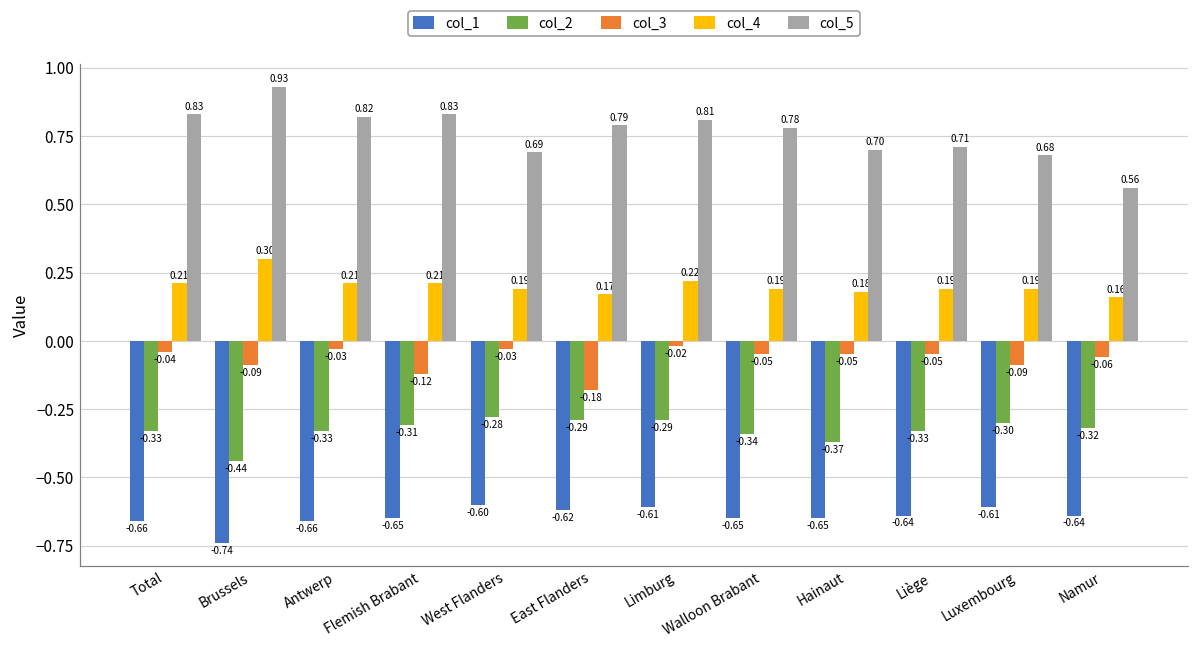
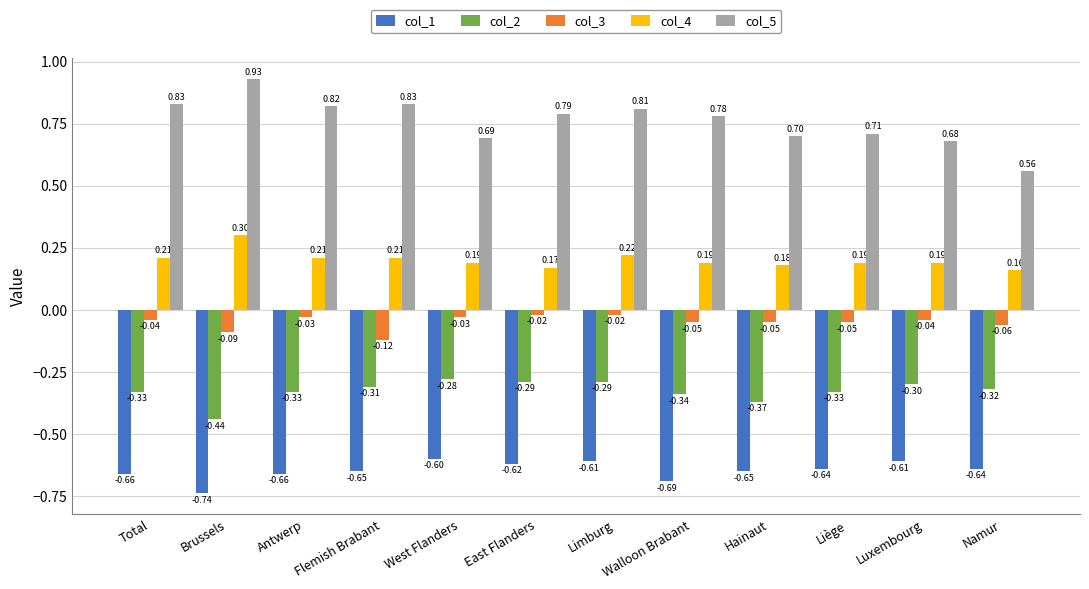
  {
    "col_1": {
      "Total": -0.66,
      "Brussels": -0.74,
      "Antwerp": -0.66,
      "Flemish Brabant": -0.65,
      "West Flanders": -0.60,
      "East Flanders": -0.62,
      "Limburg": -0.61,
-     "Walloon Brabant": -0.65,
+     "Walloon Brabant": -0.69,
      "Hainaut": -0.65,
      "Liège": -0.64,
      "Luxembourg": -0.61,
      "Namur": -0.64
    },
    "col_2": {
      "Total": -0.33,
      "Brussels": -0.44,
      "Antwerp": -0.33,
      "Flemish Brabant": -0.31,
      "West Flanders": -0.28,
      "East Flanders": -0.29,
      "Limburg": -0.29,
      "Walloon Brabant": -0.34,
      "Hainaut": -0.37,
      "Liège": -0.33,
      "Luxembourg": -0.30,
      "Namur": -0.32
    },
    "col_3": {
      "Total": -0.04,
      "Brussels": -0.09,
      "Antwerp": -0.03,
      "Flemish Brabant": -0.12,
      "West Flanders": -0.03,
-     "East Flanders": -0.18,
+     "East Flanders": -0.02,
      "Limburg": -0.02,
      "Walloon Brabant": -0.05,
      "Hainaut": -0.05,
      "Liège": -0.05,
-     "Luxembourg": -0.09,
+     "Luxembourg": -0.04,
      "Namur": -0.06
    },
    "col_4": {
      "Total": 0.21,
      "Brussels": 0.30,
      "Antwerp": 0.21,
      "Flemish Brabant": 0.21,
      "West Flanders": 0.19,
      "East Flanders": 0.17,
      "Limburg": 0.22,
      "Walloon Brabant": 0.19,
      "Hainaut": 0.18,
      "Liège": 0.19,
      "Luxembourg": 0.19,
      "Namur": 0.16
    },
    "col_5": {
      "Total": 0.83,
      "Brussels": 0.93,
      "Antwerp": 0.82,
      "Flemish Brabant": 0.83,
      "West Flanders": 0.69,
      "East Flanders": 0.79,
      "Limburg": 0.81,
      "Walloon Brabant": 0.78,
      "Hainaut": 0.70,
      "Liège": 0.71,
      "Luxembourg": 0.68,
      "Namur": 0.56
    }
  }
